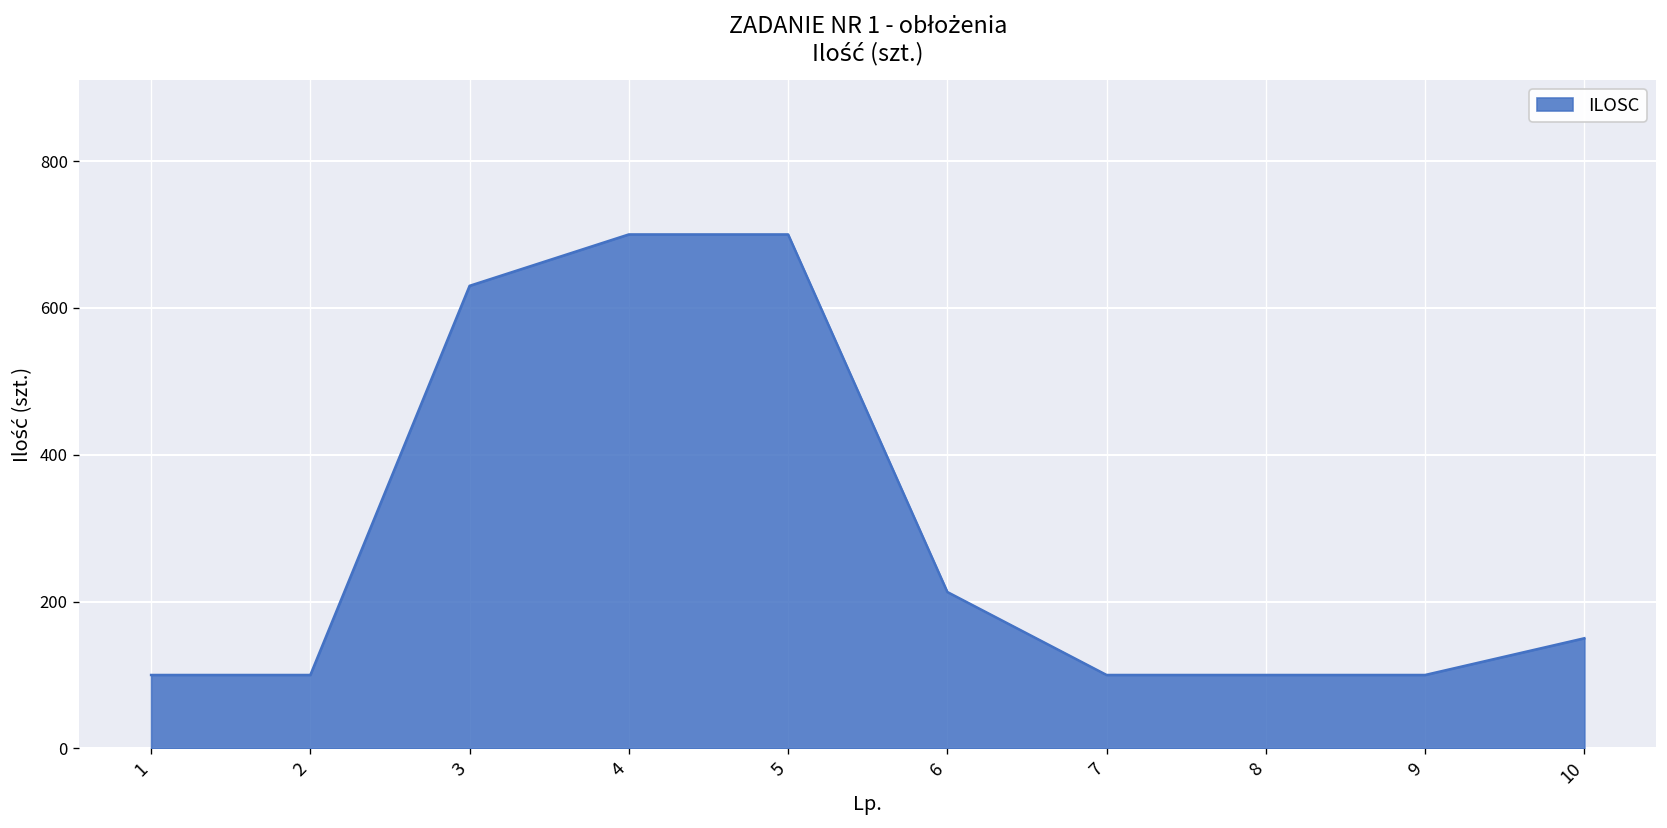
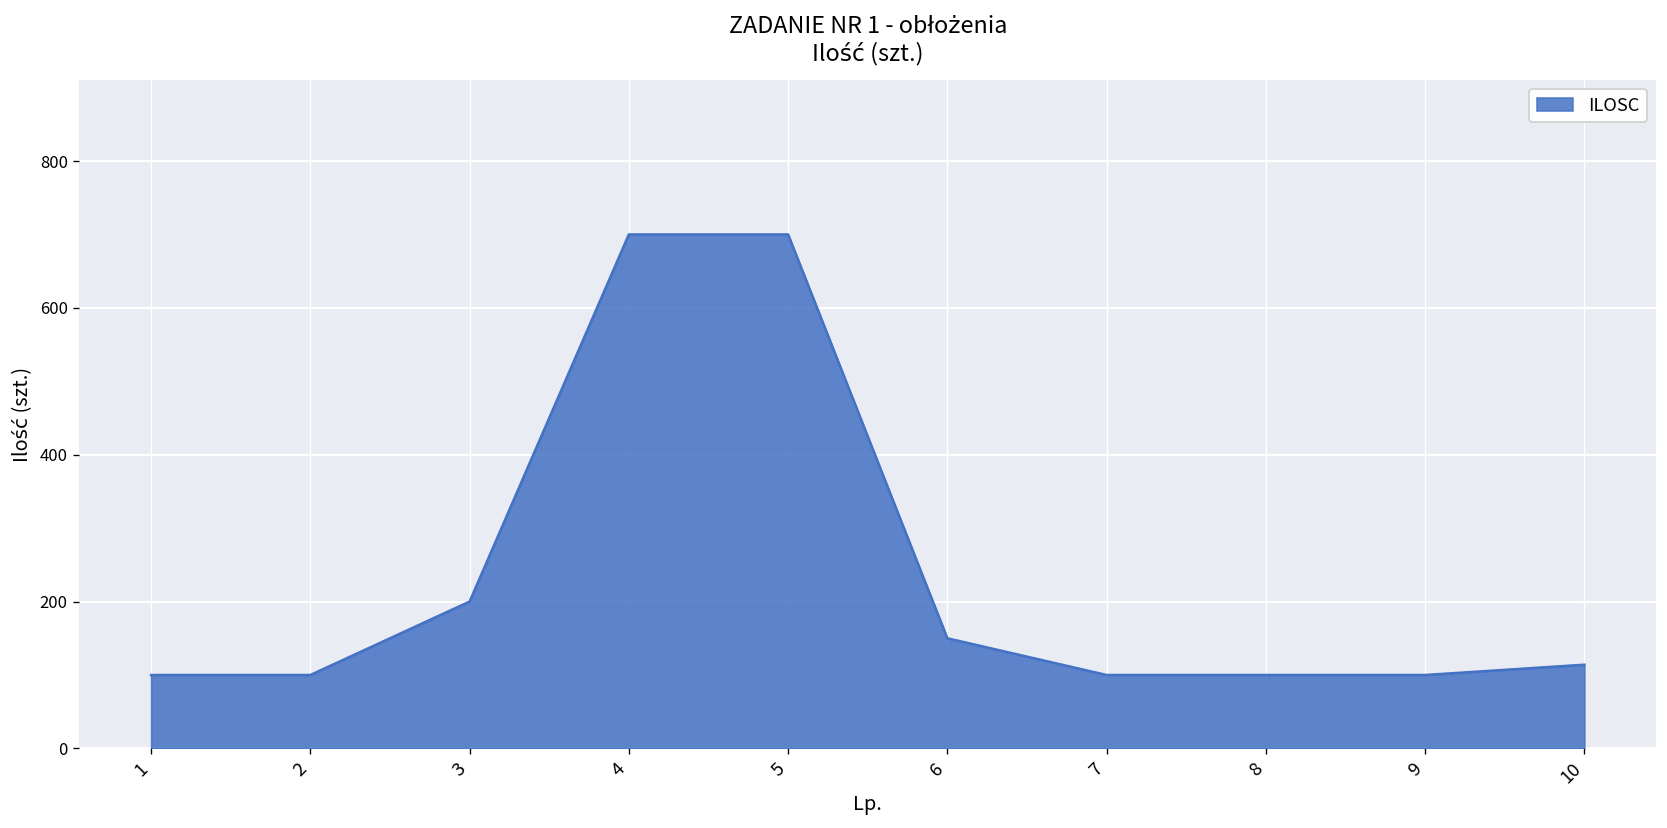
  {
    "1": 100,
    "2": 100,
-   "3": 630,
+   "3": 200,
    "4": 700,
    "5": 700,
-   "6": 210,
+   "6": 150,
    "7": 100,
    "8": 100,
    "9": 100,
-   "10": 150
+   "10": 110
  }
